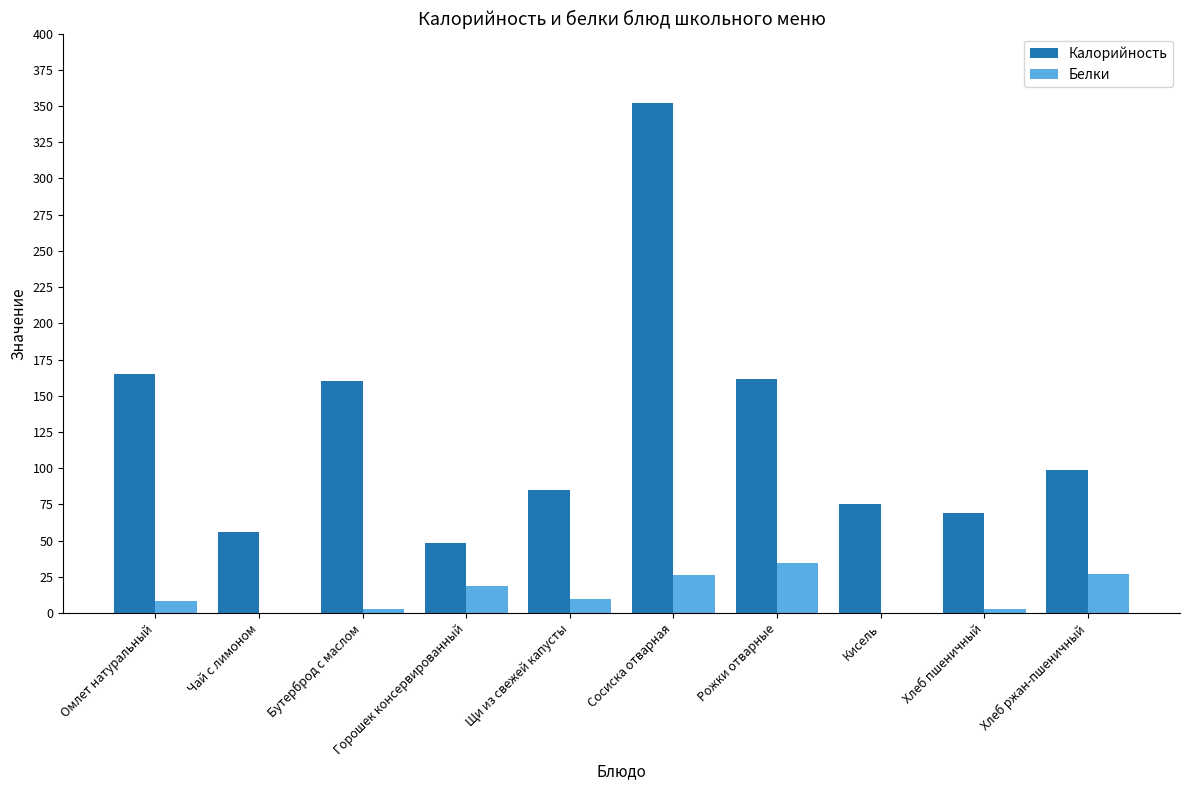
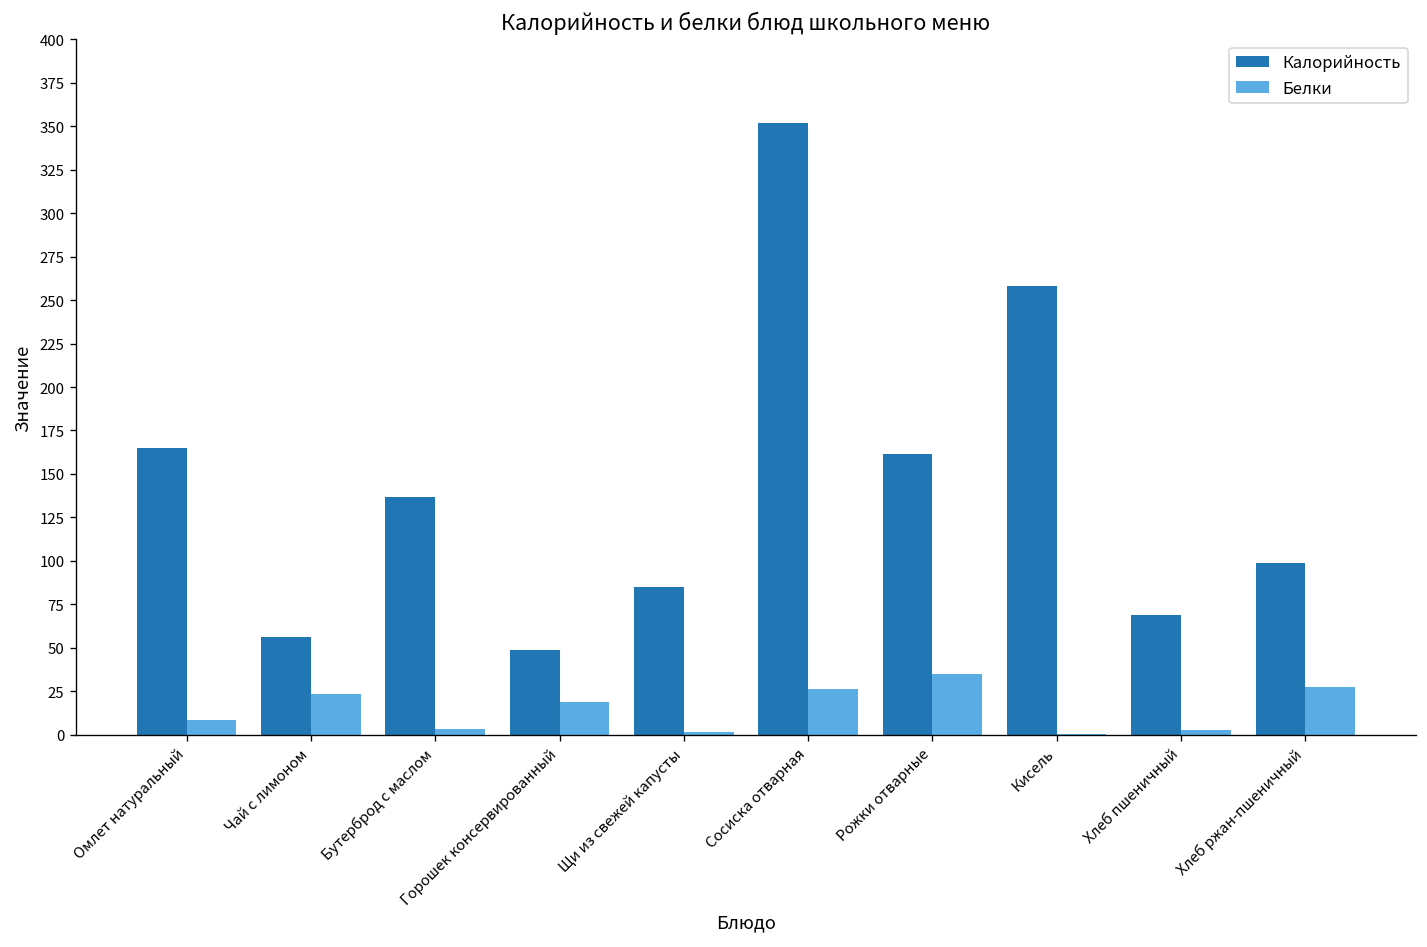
  {
    "Калорийность": {
      "Омлет натуральный": 165,
      "Чай с лимоном": 56,
-     "Бутерброд с маслом": 160,
+     "Бутерброд с маслом": 137,
      "Горошек консервированный": 49,
      "Щи из свежей капусты": 85,
      "Сосиска отварная": 352,
      "Рожки отварные": 161,
-     "Кисель": 75,
+     "Кисель": 258,
      "Хлеб пшеничный": 69,
      "Хлеб ржан-пшеничный": 99
    },
    "Белки": {
      "Омлет натуральный": 9,
-     "Чай с лимоном": 0,
+     "Чай с лимоном": 23,
      "Бутерброд с маслом": 3,
      "Горошек консервированный": 19,
-     "Щи из свежей капусты": 10,
+     "Щи из свежей капусты": 2,
      "Сосиска отварная": 26,
      "Рожки отварные": 35,
      "Хлеб пшеничный": 3,
      "Хлеб ржан-пшеничный": 27
    }
  }
